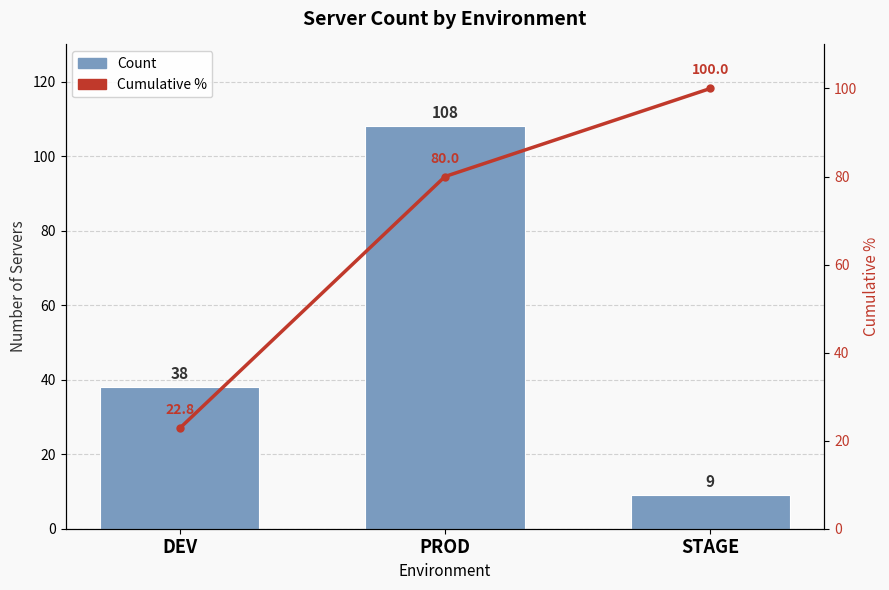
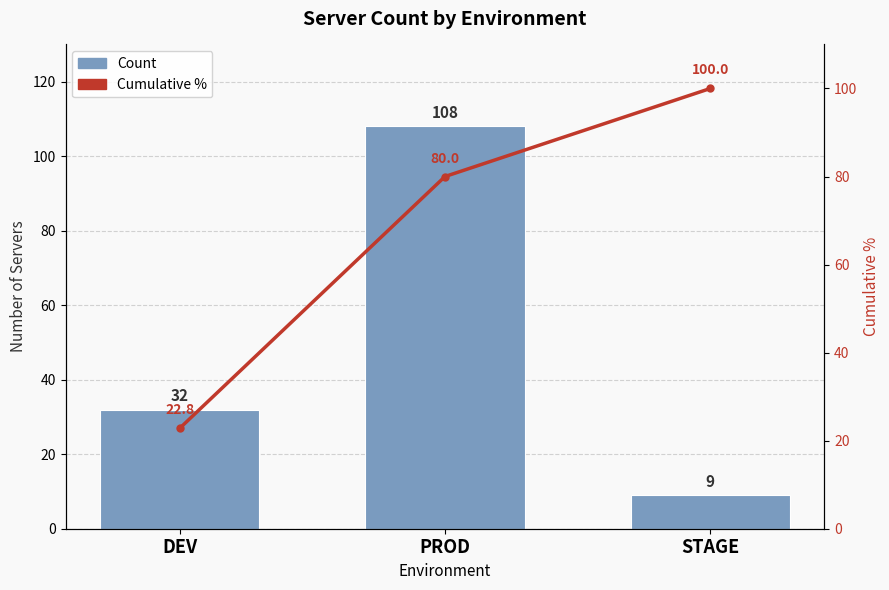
  {
    "Count": {
-     "DEV": 38,
+     "DEV": 32,
      "PROD": 108,
      "STAGE": 9
    },
    "Cumulative %": {
      "DEV": 22.8,
      "PROD": 80.0,
      "STAGE": 100.0
    }
  }
